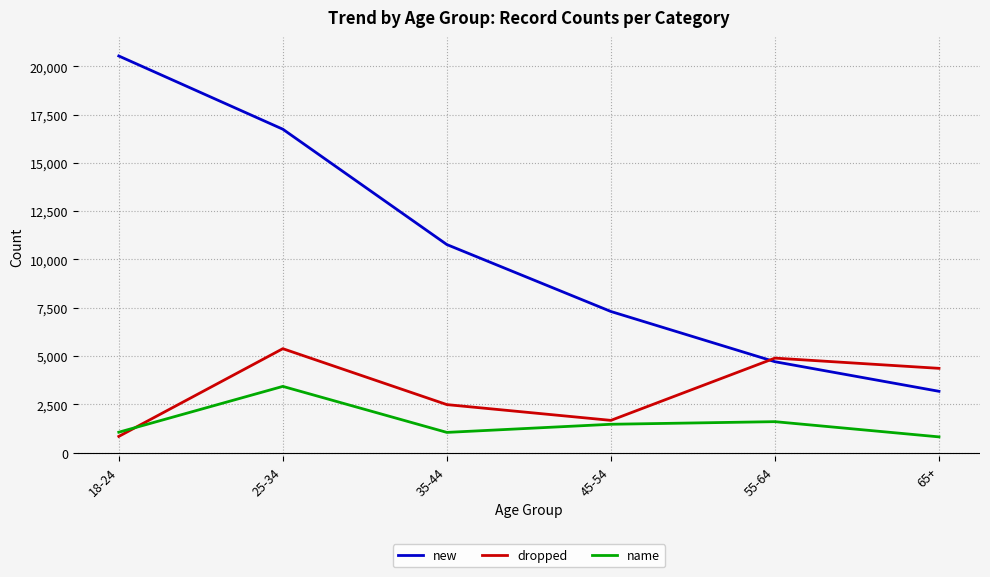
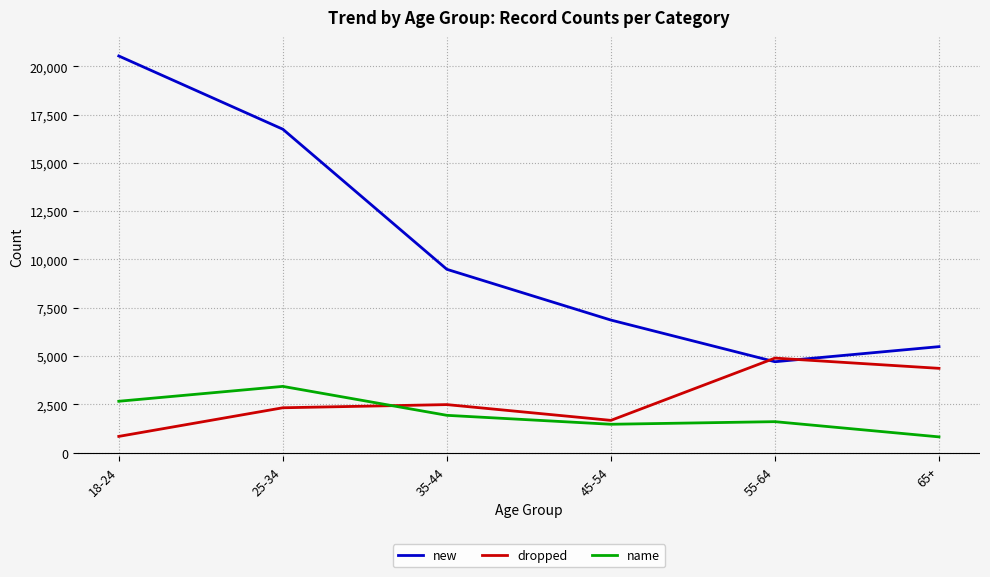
  {
    "new": {
      "18-24": "20,500",
      "25-34": "16,700",
-     "35-44": "10,800",
-     "45-54": "7,300",
+     "35-44": "9,500",
+     "45-54": "6,900",
      "55-64": "4,700",
-     "65+": "3,200"
+     "65+": "5,500"
    },
    "dropped": {
      "18-24": "800",
-     "25-34": "5,400",
+     "25-34": "2,300",
      "35-44": "2,500",
      "45-54": "1,700",
      "55-64": "4,900",
      "65+": "4,400"
    },
    "name": {
-     "18-24": "1,100",
+     "18-24": "2,700",
      "25-34": "3,400",
-     "35-44": "1,000",
+     "35-44": "1,900",
      "45-54": "1,500",
      "55-64": "1,600",
      "65+": "800"
    }
  }
